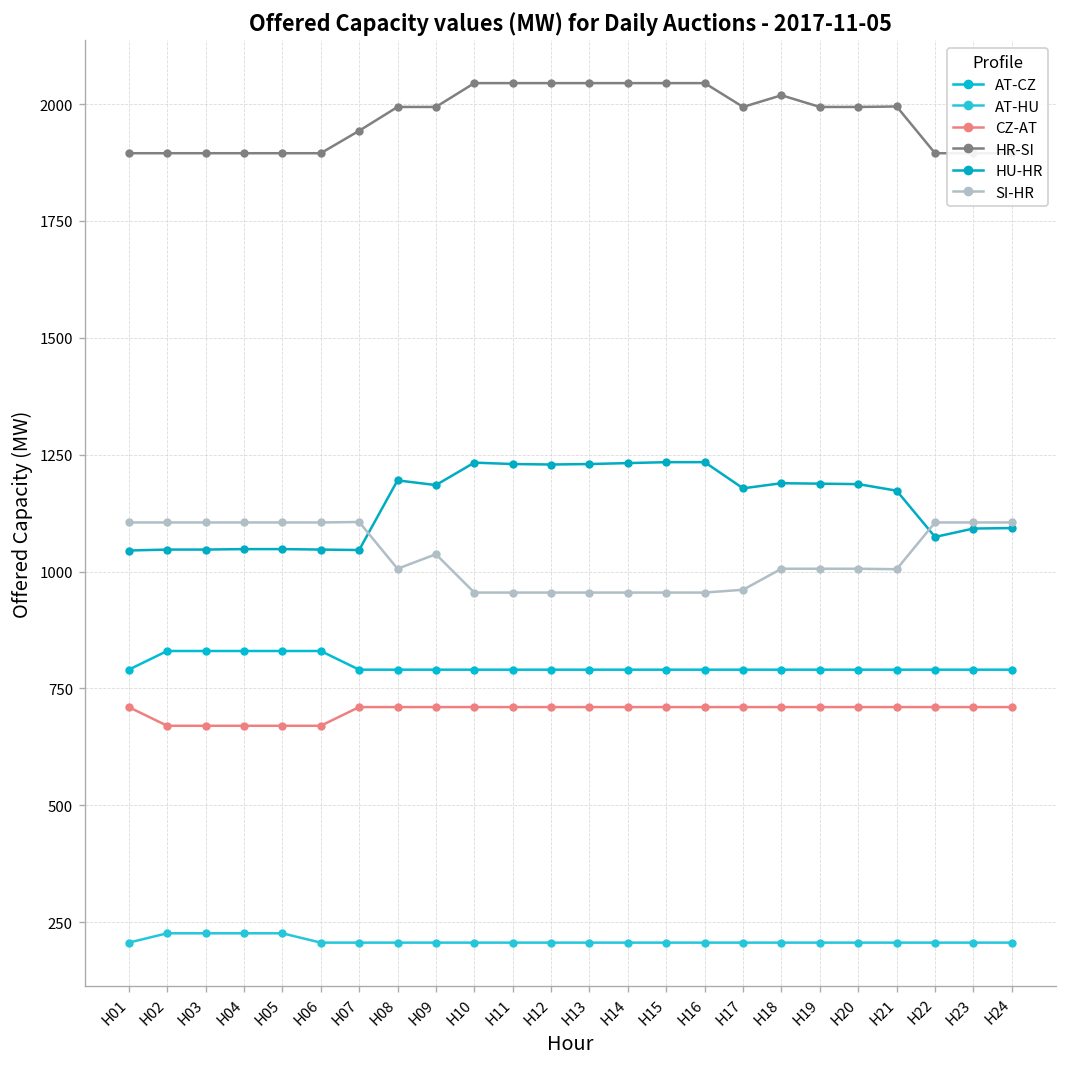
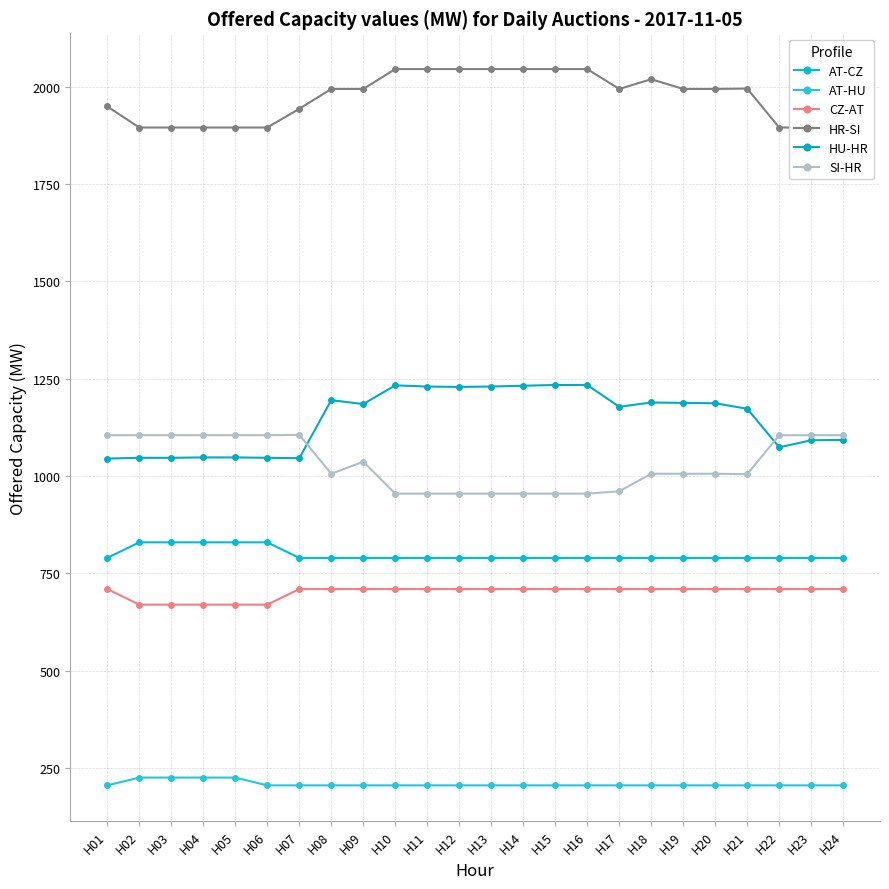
  {
    "CZ-AT": {
      "H01": 710,
      "H02": 670,
      "H03": 670,
      "H04": 670,
      "H05": 670,
      "H06": 670,
      "H07": 710,
      "H08": 710,
      "H09": 710,
      "H10": 710,
      "H11": 710,
      "H12": 710,
      "H13": 710,
      "H14": 710,
      "H15": 710,
      "H16": 710,
      "H17": 710,
      "H18": 710,
      "H19": 710,
      "H20": 710,
      "H21": 710,
      "H22": 710,
      "H23": 710,
      "H24": 710
    },
    "HR-SI": {
-     "H01": 1900,
+     "H01": 1950,
      "H02": 1900,
      "H03": 1900,
      "H04": 1900,
      "H05": 1900,
      "H06": 1900,
      "H07": 1940,
      "H08": 1990,
      "H09": 1990,
      "H10": 2050,
      "H11": 2050,
      "H12": 2050,
      "H13": 2050,
      "H14": 2050,
      "H15": 2050,
      "H16": 2050,
      "H17": 1990,
      "H18": 2020,
      "H19": 1990,
      "H20": 1990,
      "H21": 2000,
      "H22": 1900
    },
    "SI-HR": {
      "H01": 1110,
      "H02": 1110,
      "H03": 1110,
      "H04": 1110,
      "H05": 1110,
      "H06": 1110,
      "H07": 1110,
      "H08": 1010,
      "H09": 1040,
      "H10": 960,
      "H11": 960,
      "H12": 960,
      "H13": 960,
      "H14": 960,
      "H15": 960,
      "H16": 960,
      "H17": 960,
      "H18": 1010,
      "H19": 1010,
      "H20": 1010,
      "H21": 1010,
      "H22": 1110,
      "H23": 1110,
      "H24": 1110
    }
  }
